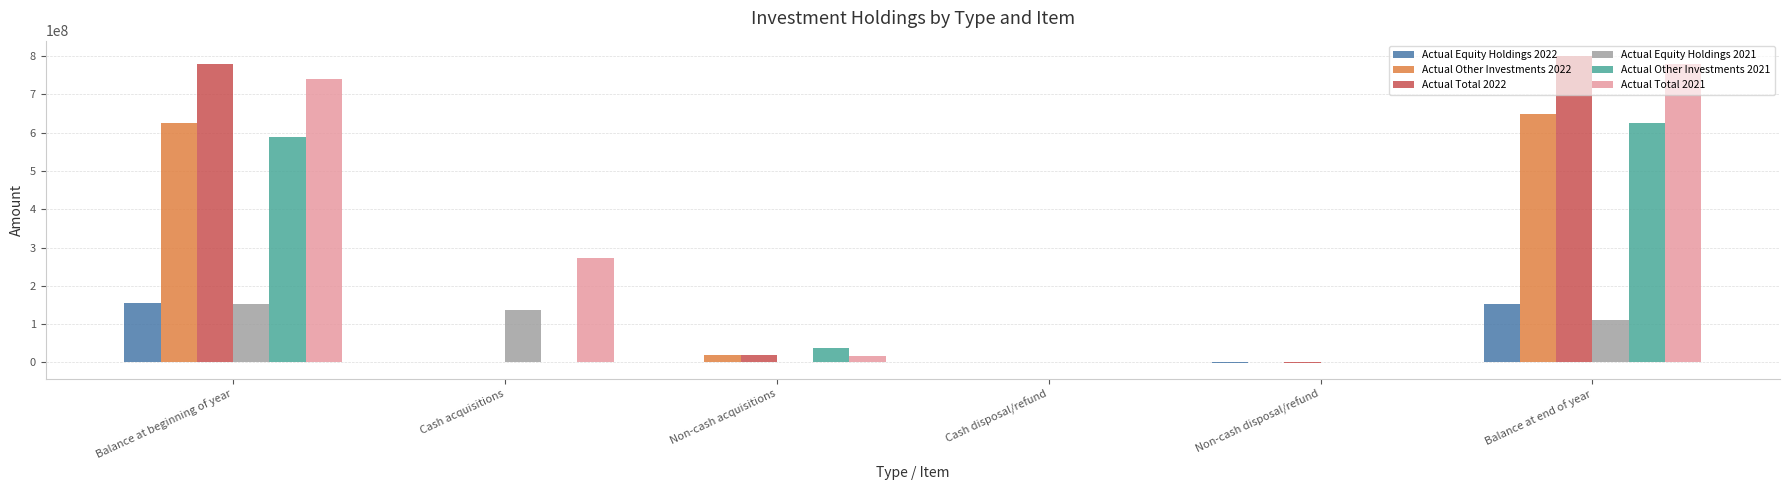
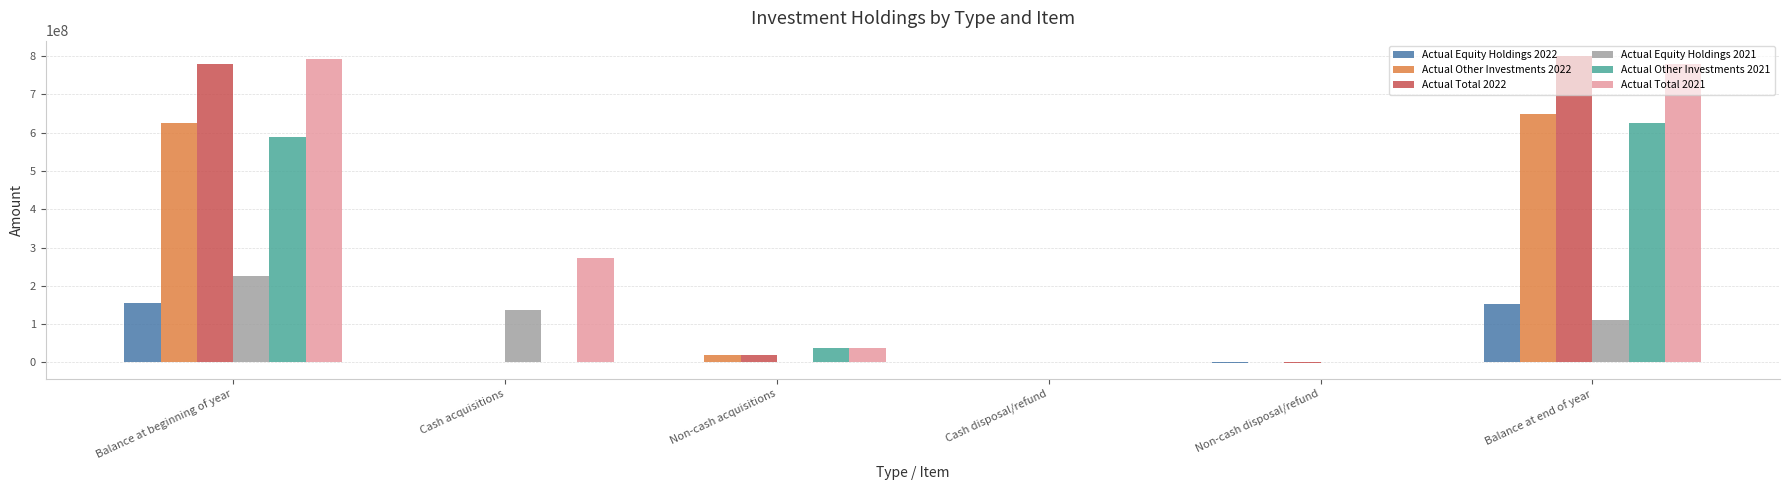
  {
    "Actual Equity Holdings 2021": {
-     "Balance at beginning of year": 150000000,
+     "Balance at beginning of year": 230000000,
      "Cash acquisitions": 140000000,
      "Non-cash acquisitions": 0,
      "Cash disposal/refund": 0,
      "Non-cash disposal/refund": 0,
      "Balance at end of year": 110000000
    },
    "Actual Total 2021": {
-     "Balance at beginning of year": 740000000,
+     "Balance at beginning of year": 790000000,
      "Cash acquisitions": 270000000,
-     "Non-cash acquisitions": 20000000,
+     "Non-cash acquisitions": 40000000,
      "Cash disposal/refund": 0,
      "Non-cash disposal/refund": 0
    }
  }
